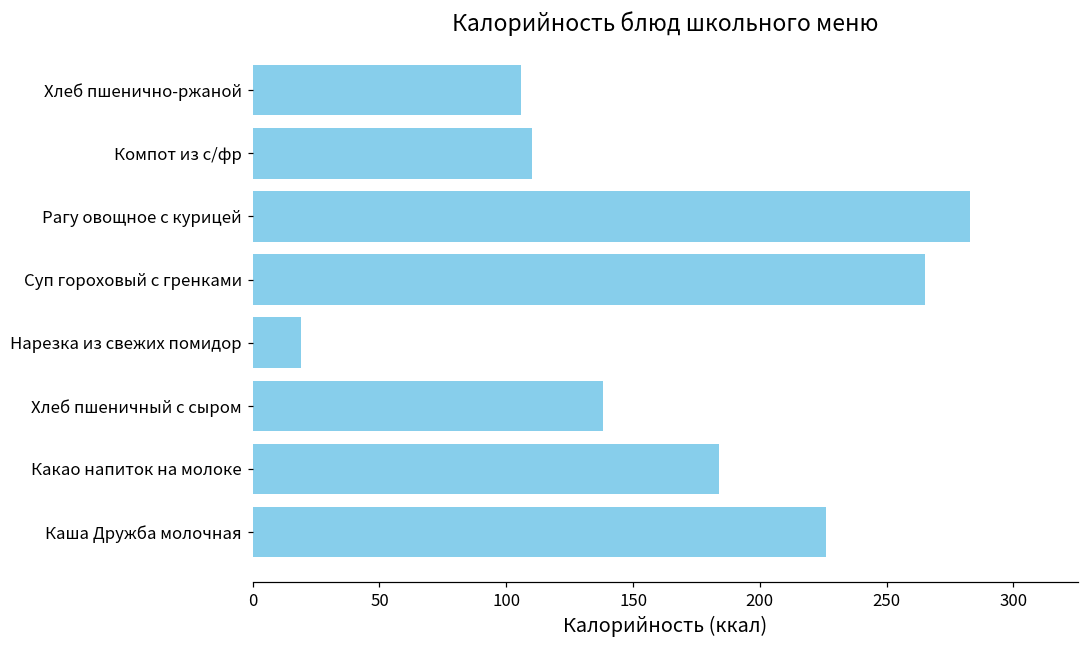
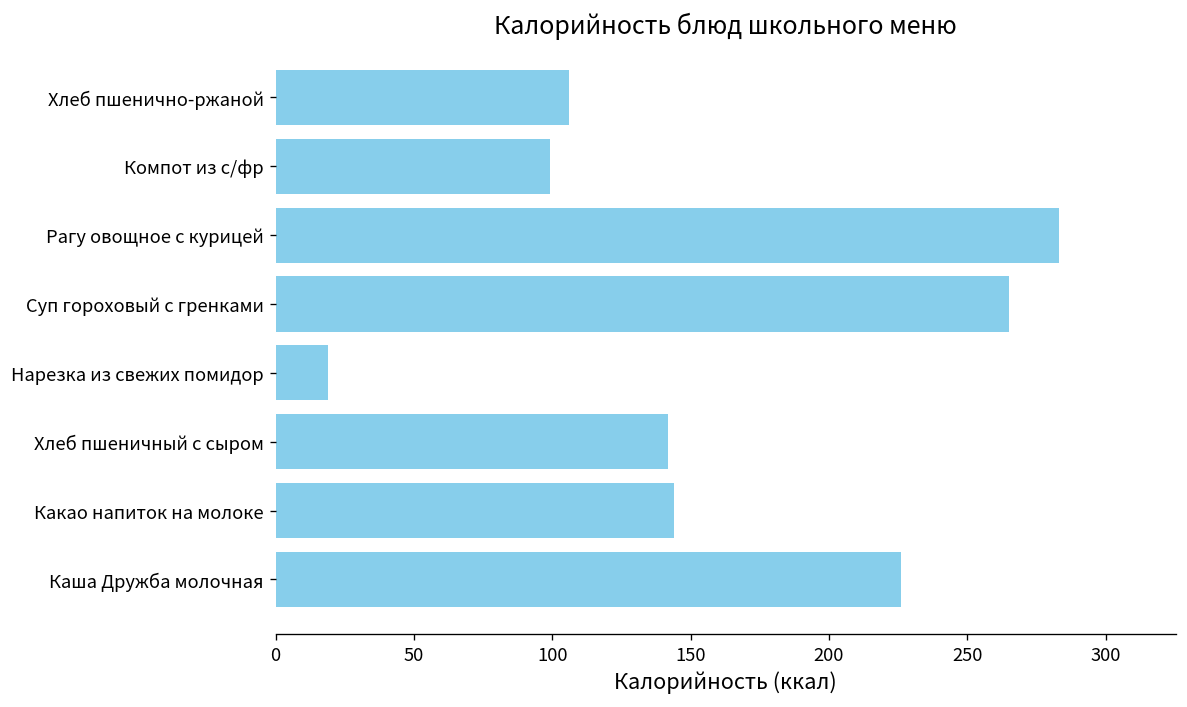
  {
    "Хлеб пшенично-ржаной": 106,
-   "Компот из с/фр": 110,
+   "Компот из с/фр": 99,
    "Рагу овощное с курицей": 283,
    "Суп гороховый с гренками": 265,
    "Нарезка из свежих помидор": 19,
-   "Хлеб пшеничный с сыром": 138,
-   "Какао напиток на молоке": 184,
+   "Хлеб пшеничный с сыром": 142,
+   "Какао напиток на молоке": 144,
    "Каша Дружба молочная": 226
  }
